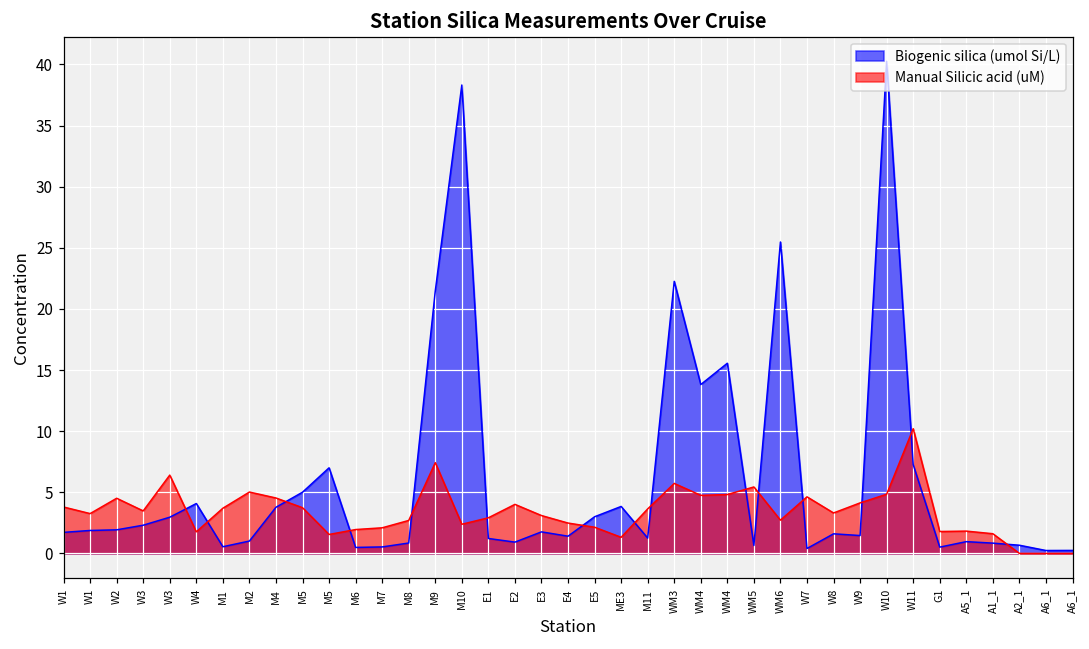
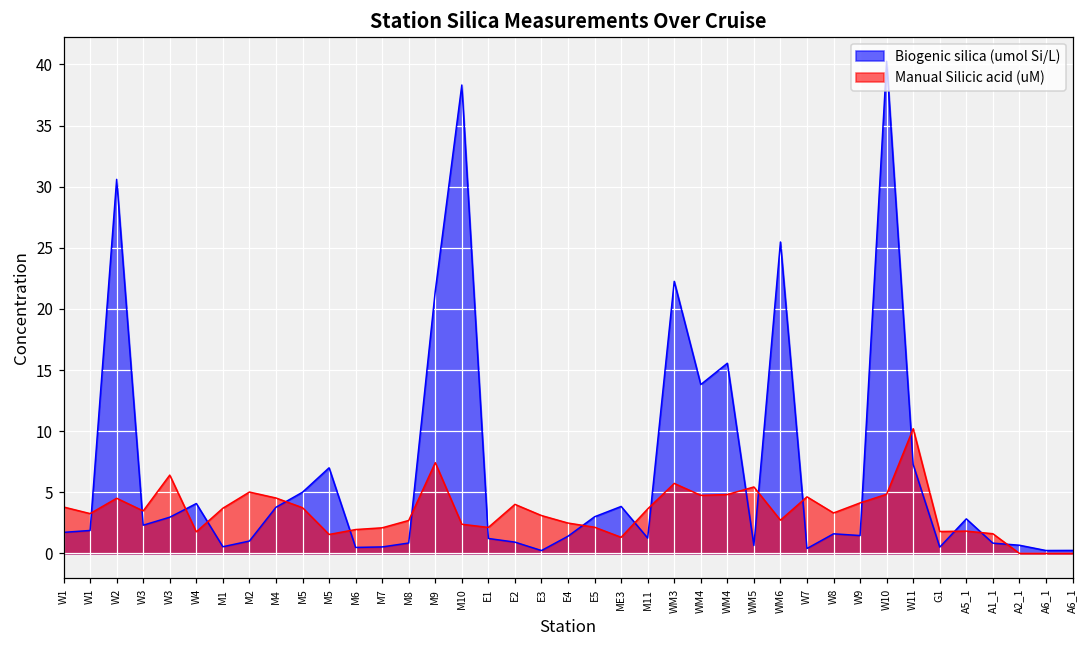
  {
    "Biogenic silica (umol Si/L)": {
-     "W2": 1.9,
+     "W2": 30.6,
      "W4": 4.1,
      "M1": 0.5,
      "M2": 1.0,
      "M4": 3.8,
      "M6": 0.5,
      "M7": 0.5,
      "M8": 0.9,
      "M9": 21.5,
      "M10": 38.3,
      "E1": 1.2,
      "E2": 0.9,
-     "E3": 1.8,
+     "E3": 0.2,
      "E4": 1.4,
      "E5": 3.0,
      "ME3": 3.8,
      "M11": 1.3,
      "WM3": 22.3,
      "WM5": 0.6,
      "WM6": 25.5,
      "W7": 0.4,
      "W8": 1.6,
      "W9": 1.5,
      "W11": 7.3,
      "G1": 0.5,
-     "A5_1": 1.0,
+     "A5_1": 2.8,
      "A1_1": 0.8,
      "A2_1": 0.7
    },
    "Manual Silicic acid (uM)": {
      "W2": 4.5,
      "W4": 1.8,
      "M1": 3.7,
      "M2": 5.0,
      "M4": 4.5,
      "M6": 2.0,
      "M7": 2.1,
      "M8": 2.7,
      "M9": 7.4,
      "M10": 2.4,
-     "E1": 2.9,
+     "E1": 2.1,
      "E2": 4.0,
      "E3": 3.1,
      "E4": 2.5,
      "E5": 2.1,
      "ME3": 1.3,
      "M11": 3.6,
      "WM3": 5.7,
      "WM5": 5.4,
      "WM6": 2.7,
      "W7": 4.6,
      "W8": 3.3,
      "W9": 4.1,
      "W10": 4.8,
      "W11": 10.2,
      "G1": 1.8,
      "A5_1": 1.8,
      "A1_1": 1.6,
      "A2_1": 0.0
    }
  }
